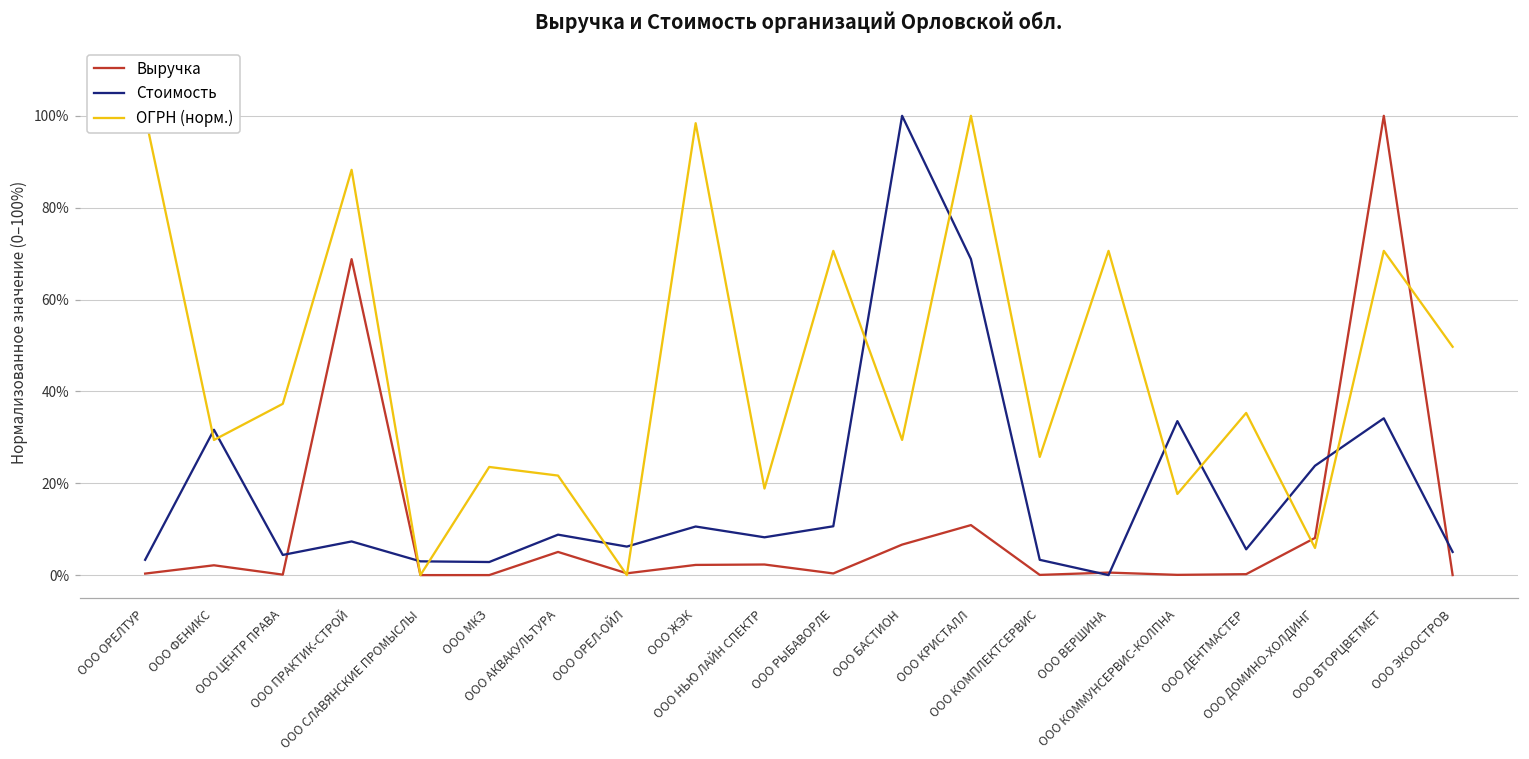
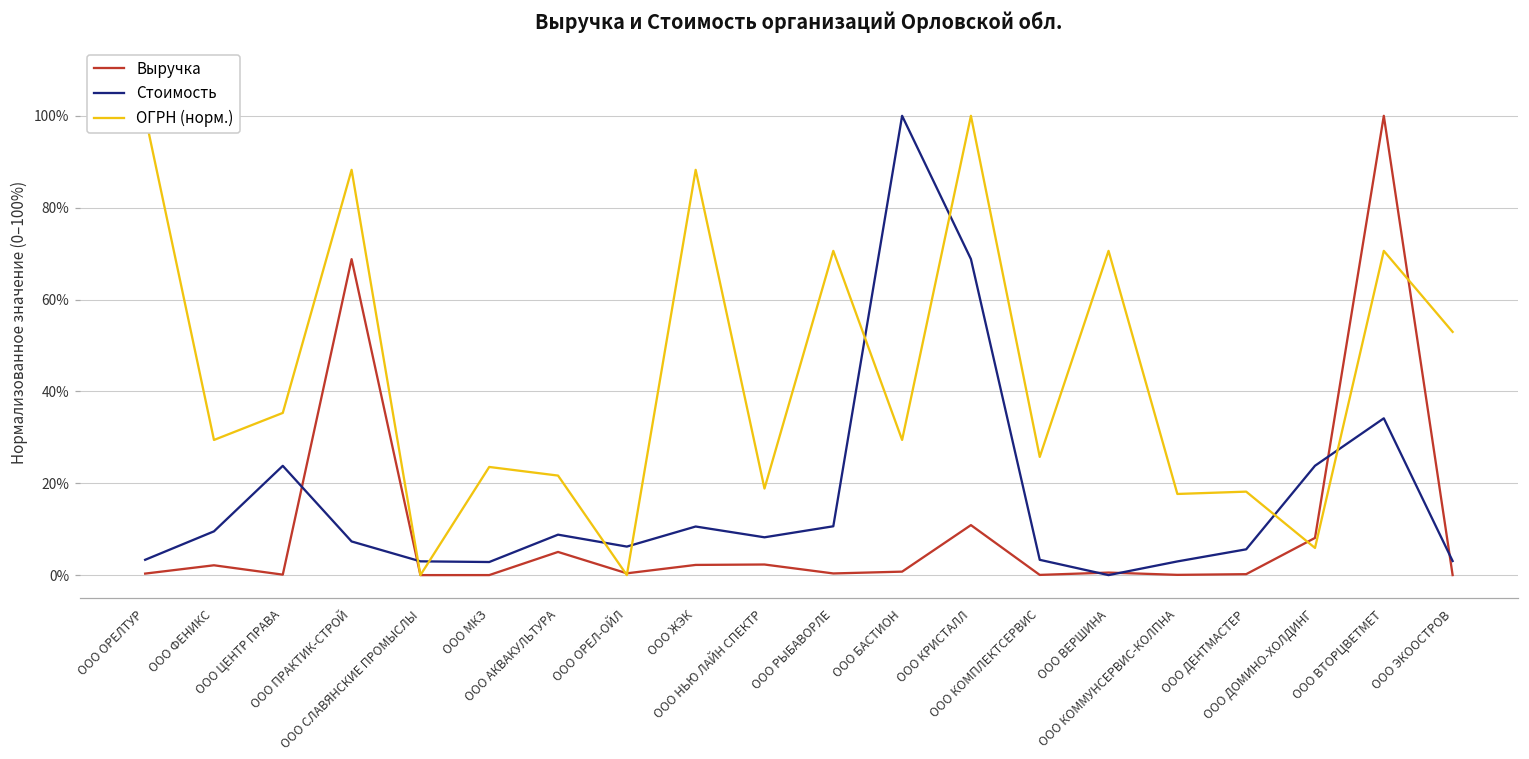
  {
    "Выручка": {
      "ООО ОРЕЛТУР": "0%",
      "ООО ФЕНИКС": "2%",
      "ООО ЦЕНТР ПРАВА": "0%",
      "ООО ПРАКТИК-СТРОЙ": "69%",
      "ООО МКЗ": "0%",
      "ООО АКВАКУЛЬТУРА": "5%",
      "ООО ЖЭК": "2%",
      "ООО НЬЮ ЛАЙН СПЕКТР": "2%",
      "ООО РЫБАВОРЛЕ": "0%",
-     "ООО БАСТИОН": "7%",
+     "ООО БАСТИОН": "1%",
      "ООО КРИСТАЛЛ": "11%",
      "ООО КОМПЛЕКТСЕРВИС": "0%",
      "ООО КОММУНСЕРВИС-КОЛПНА": "0%",
      "ООО ДЕНТМАСТЕР": "0%",
      "ООО ДОМИНО-ХОЛДИНГ": "8%",
      "ООО ВТОРЦВЕТМЕТ": "100%",
      "ООО ЭКООСТРОВ": "0%"
    },
    "Стоимость": {
      "ООО ОРЕЛТУР": "3%",
-     "ООО ФЕНИКС": "32%",
-     "ООО ЦЕНТР ПРАВА": "4%",
+     "ООО ФЕНИКС": "10%",
+     "ООО ЦЕНТР ПРАВА": "24%",
      "ООО ПРАКТИК-СТРОЙ": "7%",
      "ООО СЛАВЯНСКИЕ ПРОМЫСЛЫ": "3%",
      "ООО МКЗ": "3%",
      "ООО АКВАКУЛЬТУРА": "9%",
      "ООО ОРЕЛ-ОЙЛ": "6%",
      "ООО ЖЭК": "11%",
      "ООО НЬЮ ЛАЙН СПЕКТР": "8%",
      "ООО РЫБАВОРЛЕ": "11%",
      "ООО БАСТИОН": "100%",
      "ООО КРИСТАЛЛ": "69%",
      "ООО КОМПЛЕКТСЕРВИС": "3%",
-     "ООО КОММУНСЕРВИС-КОЛПНА": "34%",
+     "ООО КОММУНСЕРВИС-КОЛПНА": "3%",
      "ООО ДЕНТМАСТЕР": "6%",
      "ООО ДОМИНО-ХОЛДИНГ": "24%",
      "ООО ВТОРЦВЕТМЕТ": "34%",
-     "ООО ЭКООСТРОВ": "5%"
+     "ООО ЭКООСТРОВ": "3%"
    },
    "ОГРН (норм.)": {
      "ООО ФЕНИКС": "29%",
-     "ООО ЦЕНТР ПРАВА": "37%",
+     "ООО ЦЕНТР ПРАВА": "35%",
      "ООО ПРАКТИК-СТРОЙ": "88%",
      "ООО МКЗ": "24%",
      "ООО АКВАКУЛЬТУРА": "22%",
-     "ООО ЖЭК": "98%",
+     "ООО ЖЭК": "88%",
      "ООО НЬЮ ЛАЙН СПЕКТР": "19%",
      "ООО РЫБАВОРЛЕ": "71%",
      "ООО БАСТИОН": "29%",
      "ООО КРИСТАЛЛ": "100%",
      "ООО КОМПЛЕКТСЕРВИС": "26%",
      "ООО ВЕРШИНА": "71%",
      "ООО КОММУНСЕРВИС-КОЛПНА": "18%",
-     "ООО ДЕНТМАСТЕР": "35%",
+     "ООО ДЕНТМАСТЕР": "18%",
      "ООО ДОМИНО-ХОЛДИНГ": "6%",
      "ООО ВТОРЦВЕТМЕТ": "71%",
-     "ООО ЭКООСТРОВ": "50%"
+     "ООО ЭКООСТРОВ": "53%"
    }
  }
